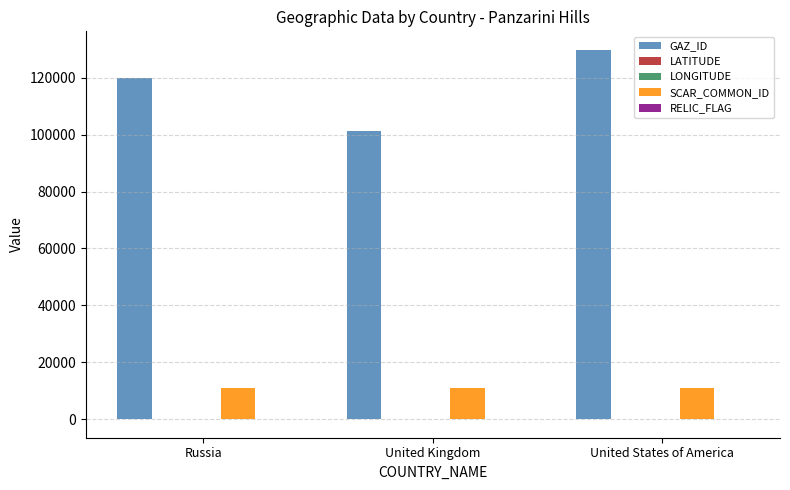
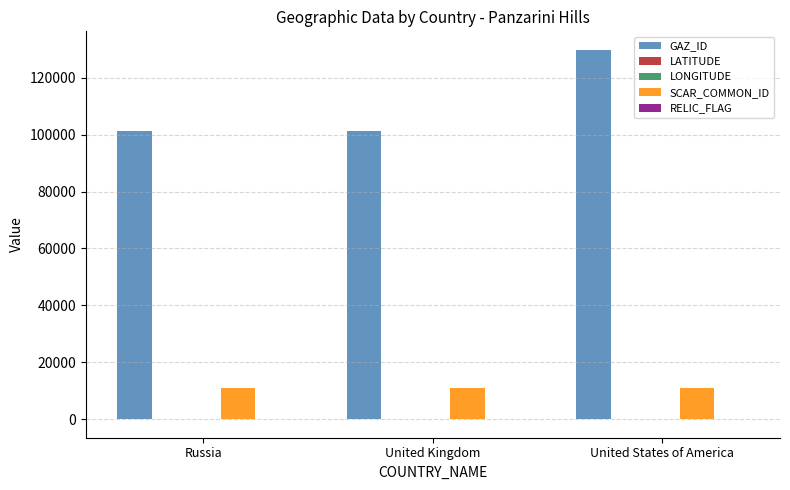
  {
    "GAZ_ID": {
-     "Russia": 120000,
+     "Russia": 101000,
      "United Kingdom": 101000,
      "United States of America": 130000
    },
    "SCAR_COMMON_ID": {
      "Russia": 11000,
      "United Kingdom": 11000,
      "United States of America": 11000
    },
    "RELIC_FLAG": {
      "Russia": 0,
      "United Kingdom": 0,
      "United States of America": 0
    }
  }
